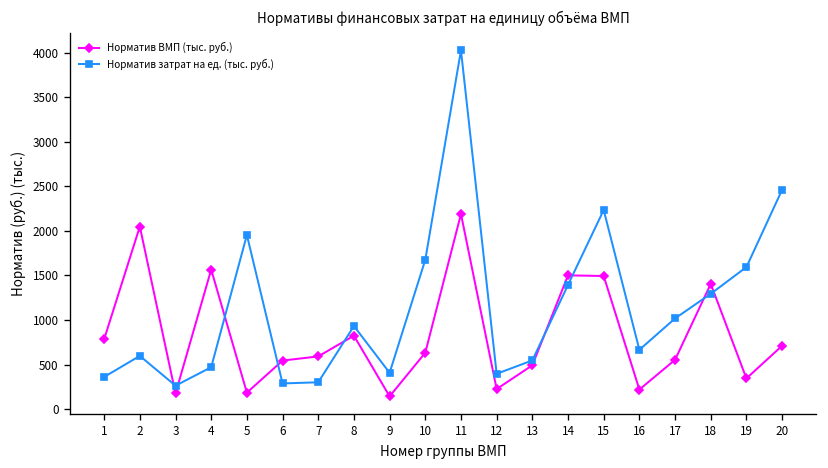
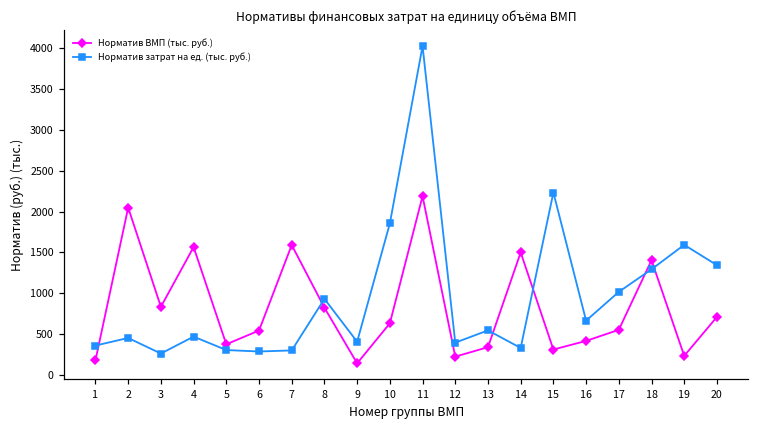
  {
    "Норматив ВМП (тыс. руб.)": {
-     "1": 800,
+     "1": 200,
      "2": 2000,
-     "3": 200,
+     "3": 800,
      "4": 1600,
-     "5": 200,
+     "5": 400,
      "6": 500,
-     "7": 600,
+     "7": 1600,
      "8": 800,
      "9": 100,
      "10": 600,
      "11": 2200,
      "12": 200,
-     "13": 500,
+     "13": 300,
      "14": 1500,
-     "15": 1500,
-     "16": 200,
+     "15": 300,
+     "16": 400,
      "17": 600,
      "18": 1400,
-     "19": 300,
+     "19": 200,
      "20": 700
    },
    "Норматив затрат на ед. (тыс. руб.)": {
      "1": 400,
-     "2": 600,
+     "2": 500,
      "3": 300,
      "4": 500,
-     "5": 2000,
+     "5": 300,
      "6": 300,
      "7": 300,
      "8": 900,
      "9": 400,
-     "10": 1700,
+     "10": 1900,
      "11": 4000,
      "12": 400,
      "13": 500,
-     "14": 1400,
+     "14": 300,
      "15": 2200,
      "16": 700,
      "17": 1000,
      "18": 1300,
      "19": 1600,
-     "20": 2500
+     "20": 1300
    }
  }
